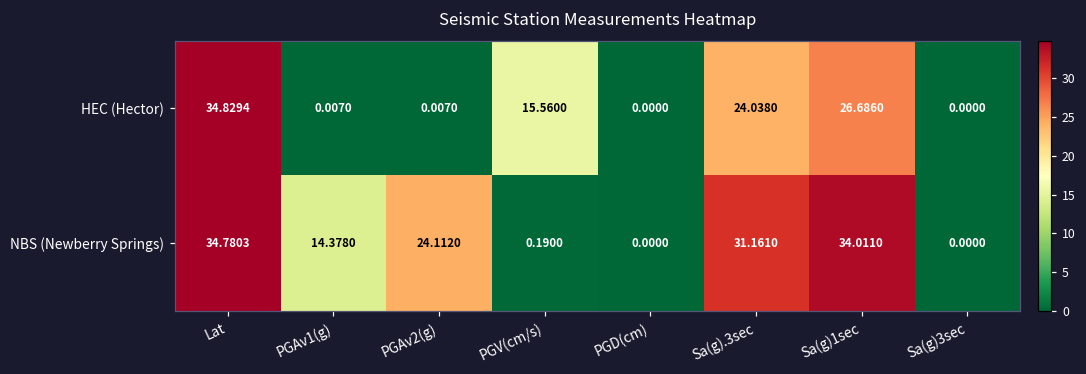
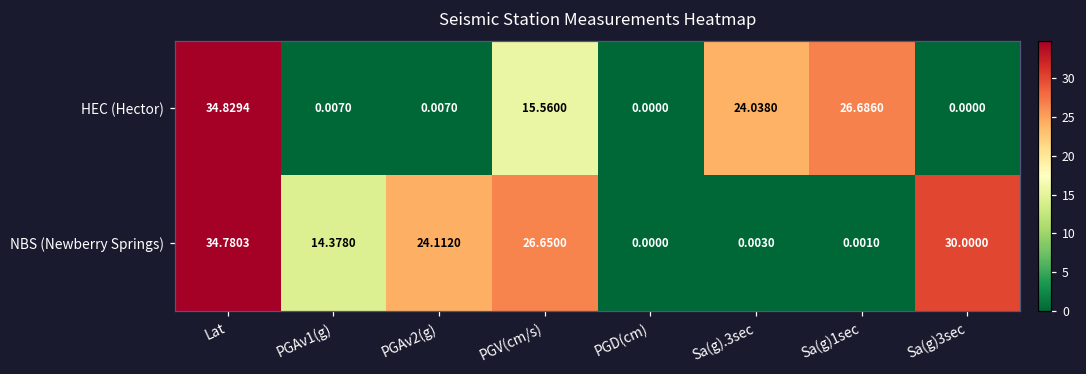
  {
    "HEC (Hector)": {
      "Lat": 34.8294,
      "PGAv1(g)": 0.0070,
      "PGAv2(g)": 0.0070,
      "PGV(cm/s)": 15.5600,
      "PGD(cm)": 0.0000,
      "Sa(g).3sec": 24.0380,
      "Sa(g)1sec": 26.6860,
      "Sa(g)3sec": 0.0000
    },
    "NBS (Newberry Springs)": {
      "Lat": 34.7803,
      "PGAv1(g)": 14.3780,
      "PGAv2(g)": 24.1120,
-     "PGV(cm/s)": 0.1900,
+     "PGV(cm/s)": 26.6500,
      "PGD(cm)": 0.0000,
-     "Sa(g).3sec": 31.1610,
-     "Sa(g)1sec": 34.0110,
-     "Sa(g)3sec": 0.0000
+     "Sa(g).3sec": 0.0030,
+     "Sa(g)1sec": 0.0010,
+     "Sa(g)3sec": 30.0000
    }
  }
